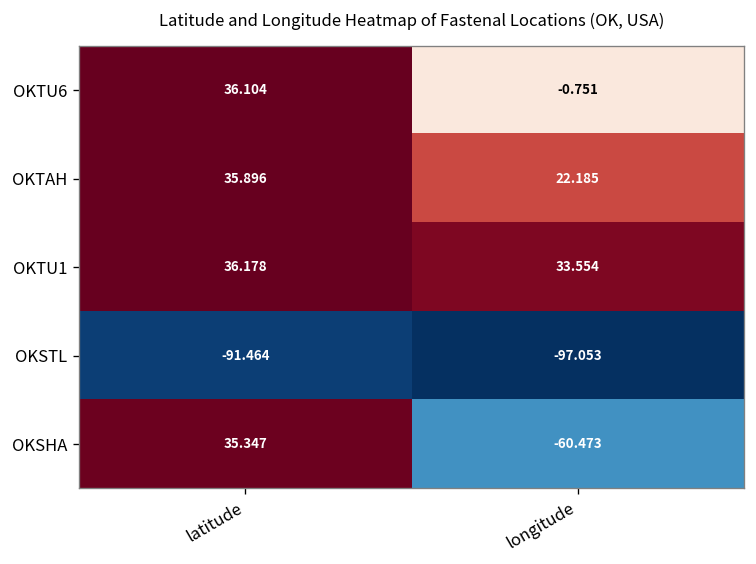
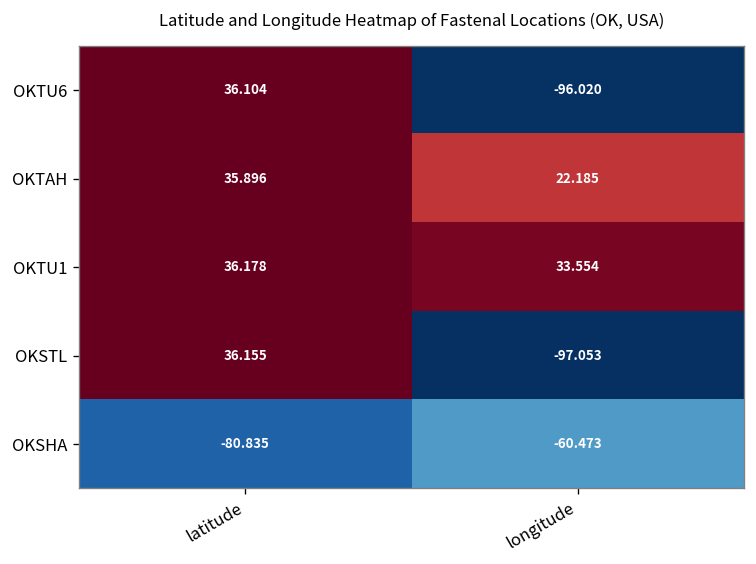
  {
    "OKTU6": {
      "latitude": 36.104,
-     "longitude": -0.751
+     "longitude": -96.020
    },
    "OKTAH": {
      "latitude": 35.896,
      "longitude": 22.185
    },
    "OKTU1": {
      "latitude": 36.178,
      "longitude": 33.554
    },
    "OKSTL": {
-     "latitude": -91.464,
+     "latitude": 36.155,
      "longitude": -97.053
    },
    "OKSHA": {
-     "latitude": 35.347,
+     "latitude": -80.835,
      "longitude": -60.473
    }
  }
